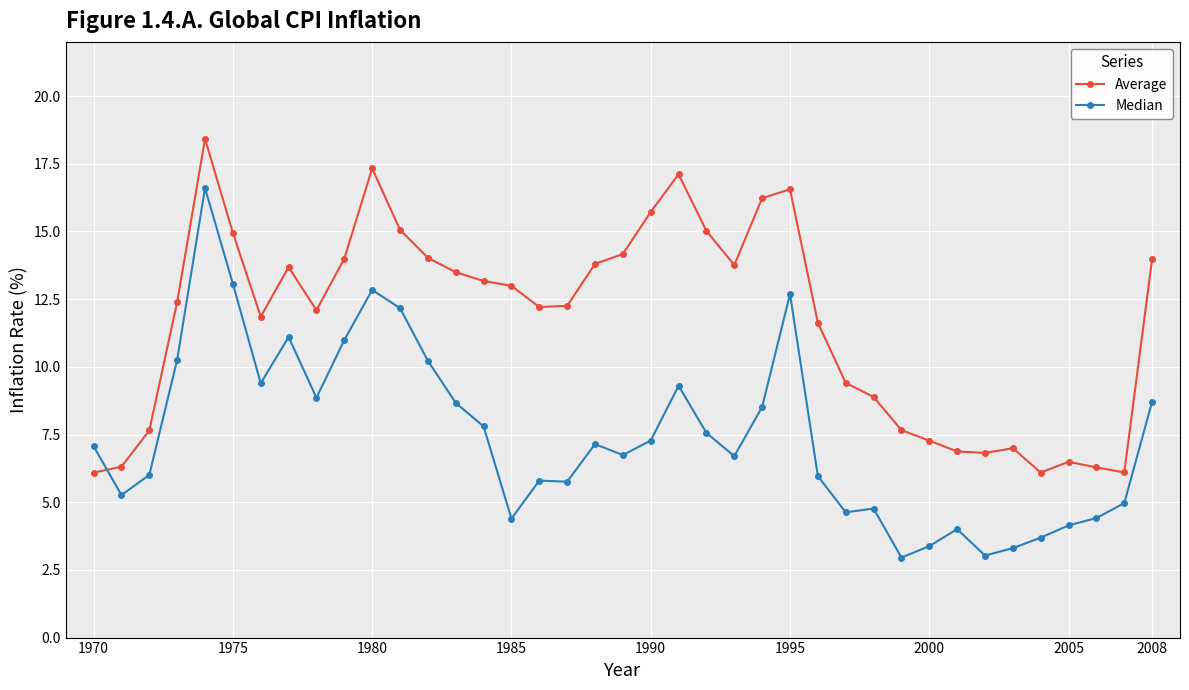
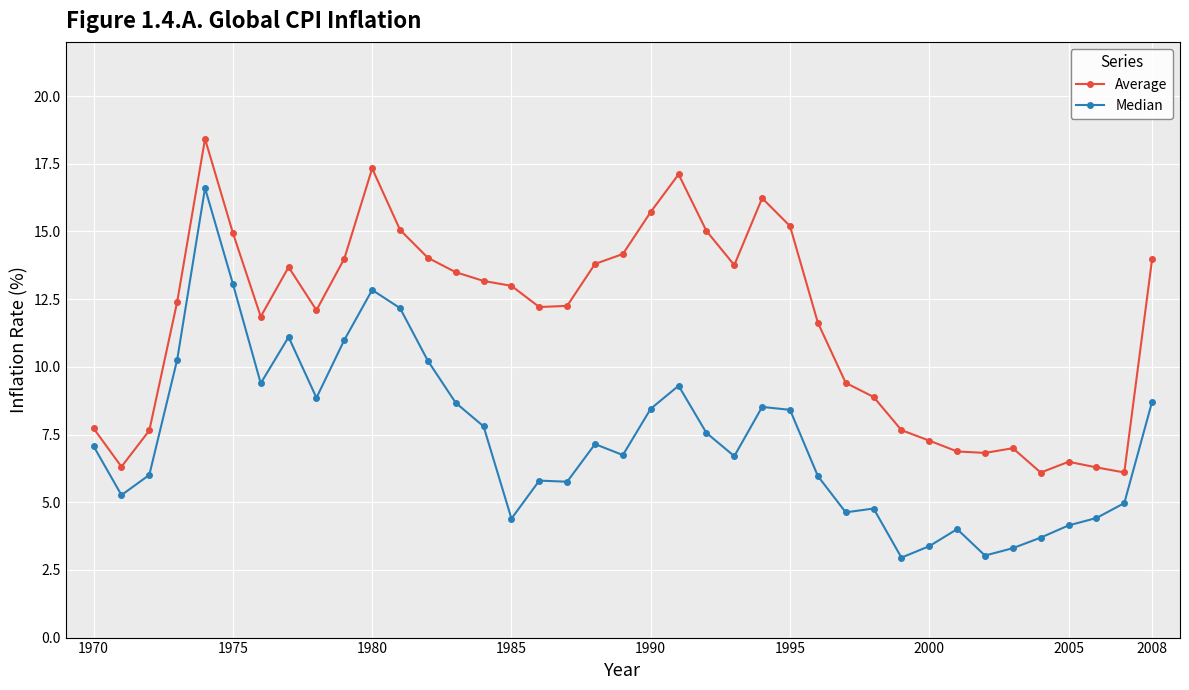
  {
    "Average": {
-     "1970": 6.1,
+     "1970": 7.7,
      "1975": 14.9,
      "1980": 17.3,
      "1985": 13.0,
      "1990": 15.7,
-     "1995": 16.6,
+     "1995": 15.2,
      "2000": 7.3,
      "2005": 6.5,
      "2008": 14.0
    },
    "Median": {
      "1970": 7.1,
      "1975": 13.1,
      "1980": 12.8,
      "1985": 4.4,
-     "1990": 7.3,
-     "1995": 12.7,
+     "1990": 8.5,
+     "1995": 8.4,
      "2000": 3.4,
      "2005": 4.1,
      "2008": 8.7
    }
  }
